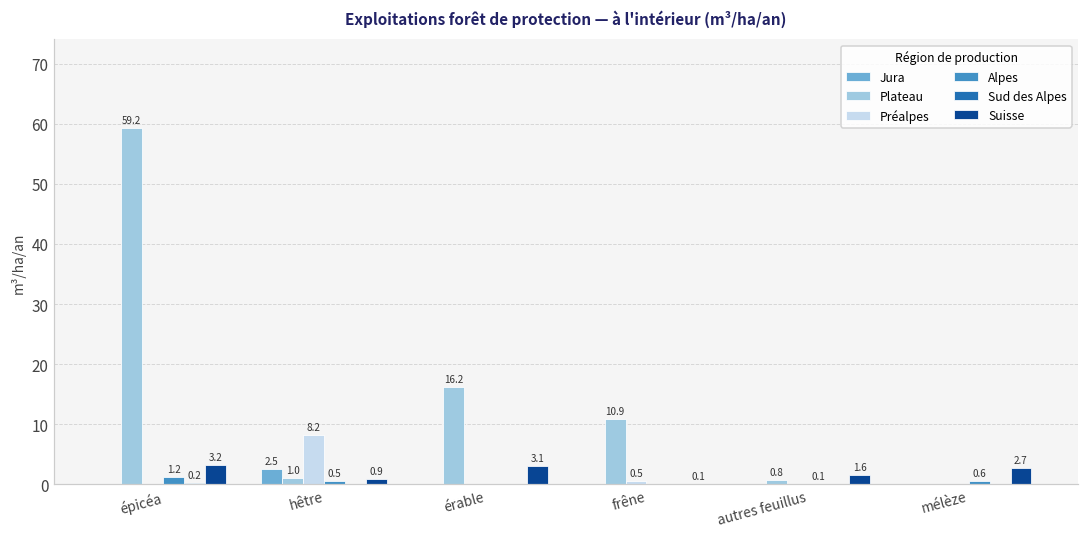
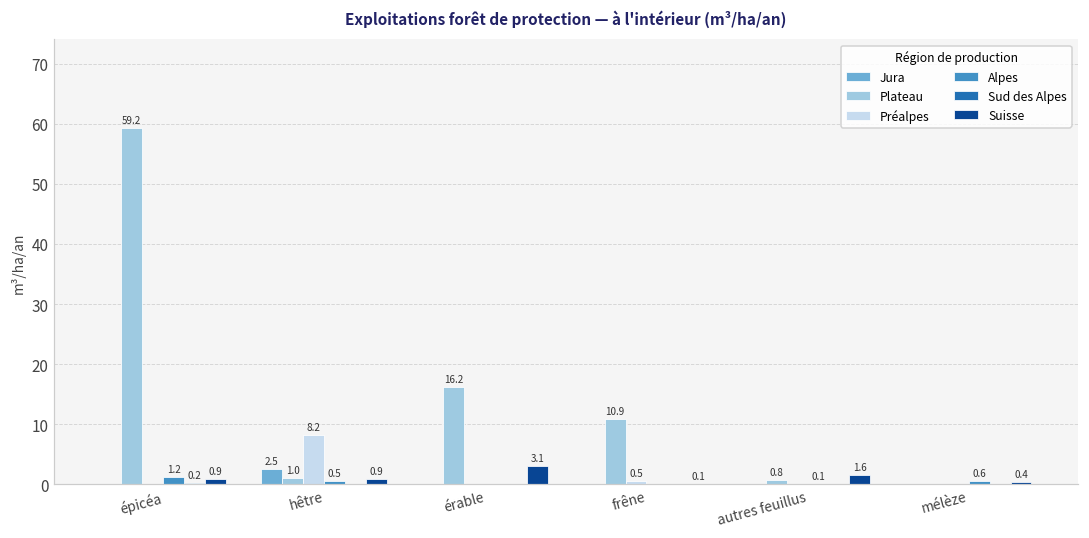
  {
    "Suisse": {
-     "épicéa": 3.2,
+     "épicéa": 0.9,
      "hêtre": 0.9,
      "érable": 3.1,
      "frêne": 0.1,
      "autres feuillus": 1.6,
-     "mélèze": 2.7
+     "mélèze": 0.4
    }
  }
